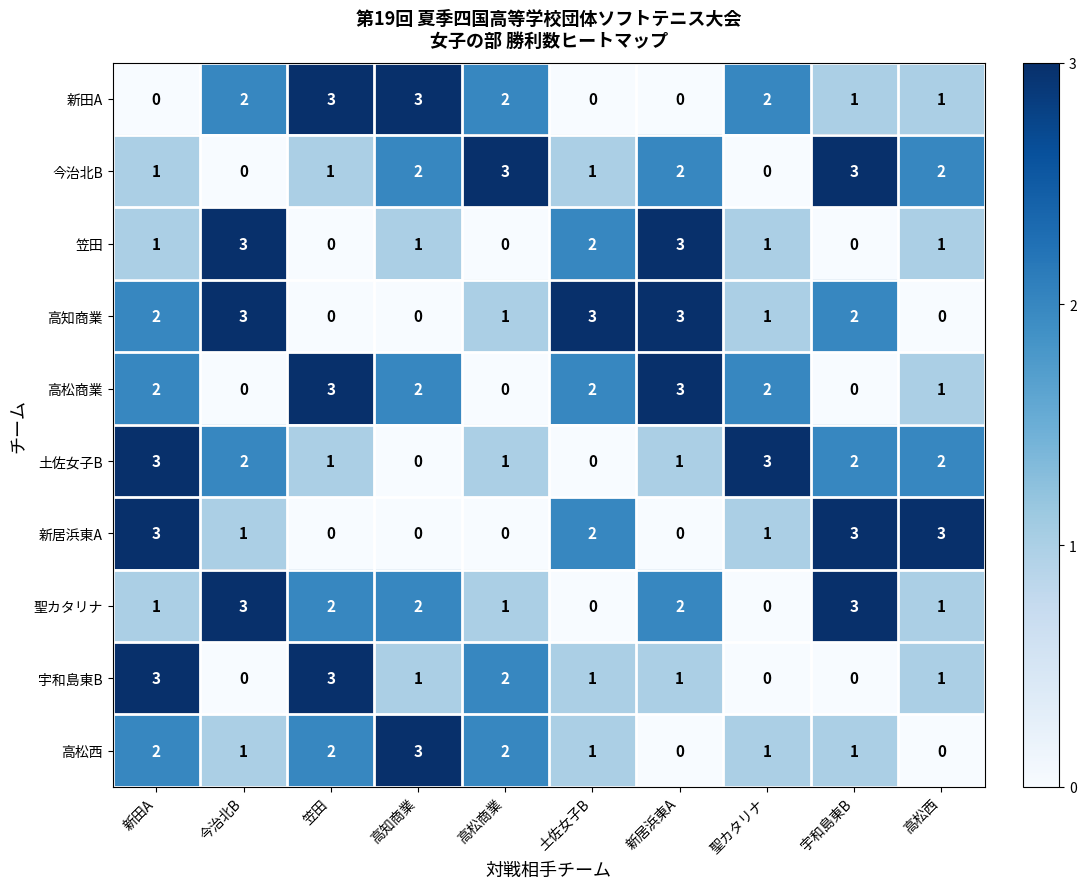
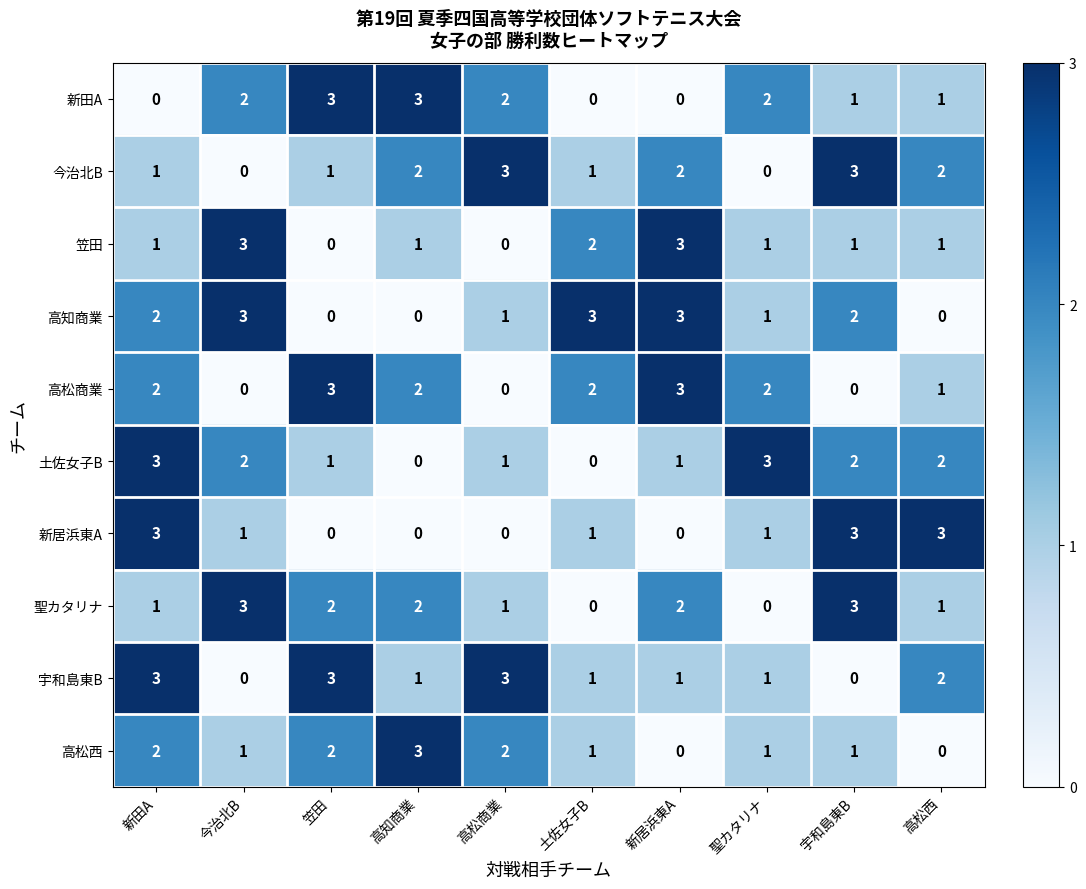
  {
    "新田A": {
      "新田A": 0,
      "今治北B": 2,
      "笠田": 3,
      "高知商業": 3,
      "高松商業": 2,
      "土佐女子B": 0,
      "新居浜東A": 0,
      "聖カタリナ": 2,
      "宇和島東B": 1,
      "高松西": 1
    },
    "今治北B": {
      "新田A": 1,
      "今治北B": 0,
      "笠田": 1,
      "高知商業": 2,
      "高松商業": 3,
      "土佐女子B": 1,
      "新居浜東A": 2,
      "聖カタリナ": 0,
      "宇和島東B": 3,
      "高松西": 2
    },
    "笠田": {
      "新田A": 1,
      "今治北B": 3,
      "笠田": 0,
      "高知商業": 1,
      "高松商業": 0,
      "土佐女子B": 2,
      "新居浜東A": 3,
      "聖カタリナ": 1,
-     "宇和島東B": 0,
+     "宇和島東B": 1,
      "高松西": 1
    },
    "高知商業": {
      "新田A": 2,
      "今治北B": 3,
      "笠田": 0,
      "高知商業": 0,
      "高松商業": 1,
      "土佐女子B": 3,
      "新居浜東A": 3,
      "聖カタリナ": 1,
      "宇和島東B": 2,
      "高松西": 0
    },
    "高松商業": {
      "新田A": 2,
      "今治北B": 0,
      "笠田": 3,
      "高知商業": 2,
      "高松商業": 0,
      "土佐女子B": 2,
      "新居浜東A": 3,
      "聖カタリナ": 2,
      "宇和島東B": 0,
      "高松西": 1
    },
    "土佐女子B": {
      "新田A": 3,
      "今治北B": 2,
      "笠田": 1,
      "高知商業": 0,
      "高松商業": 1,
      "土佐女子B": 0,
      "新居浜東A": 1,
      "聖カタリナ": 3,
      "宇和島東B": 2,
      "高松西": 2
    },
    "新居浜東A": {
      "新田A": 3,
      "今治北B": 1,
      "笠田": 0,
      "高知商業": 0,
      "高松商業": 0,
-     "土佐女子B": 2,
+     "土佐女子B": 1,
      "新居浜東A": 0,
      "聖カタリナ": 1,
      "宇和島東B": 3,
      "高松西": 3
    },
    "聖カタリナ": {
      "新田A": 1,
      "今治北B": 3,
      "笠田": 2,
      "高知商業": 2,
      "高松商業": 1,
      "土佐女子B": 0,
      "新居浜東A": 2,
      "聖カタリナ": 0,
      "宇和島東B": 3,
      "高松西": 1
    },
    "宇和島東B": {
      "新田A": 3,
      "今治北B": 0,
      "笠田": 3,
      "高知商業": 1,
-     "高松商業": 2,
+     "高松商業": 3,
      "土佐女子B": 1,
      "新居浜東A": 1,
-     "聖カタリナ": 0,
+     "聖カタリナ": 1,
      "宇和島東B": 0,
-     "高松西": 1
+     "高松西": 2
    },
    "高松西": {
      "新田A": 2,
      "今治北B": 1,
      "笠田": 2,
      "高知商業": 3,
      "高松商業": 2,
      "土佐女子B": 1,
      "新居浜東A": 0,
      "聖カタリナ": 1,
      "宇和島東B": 1,
      "高松西": 0
    }
  }
